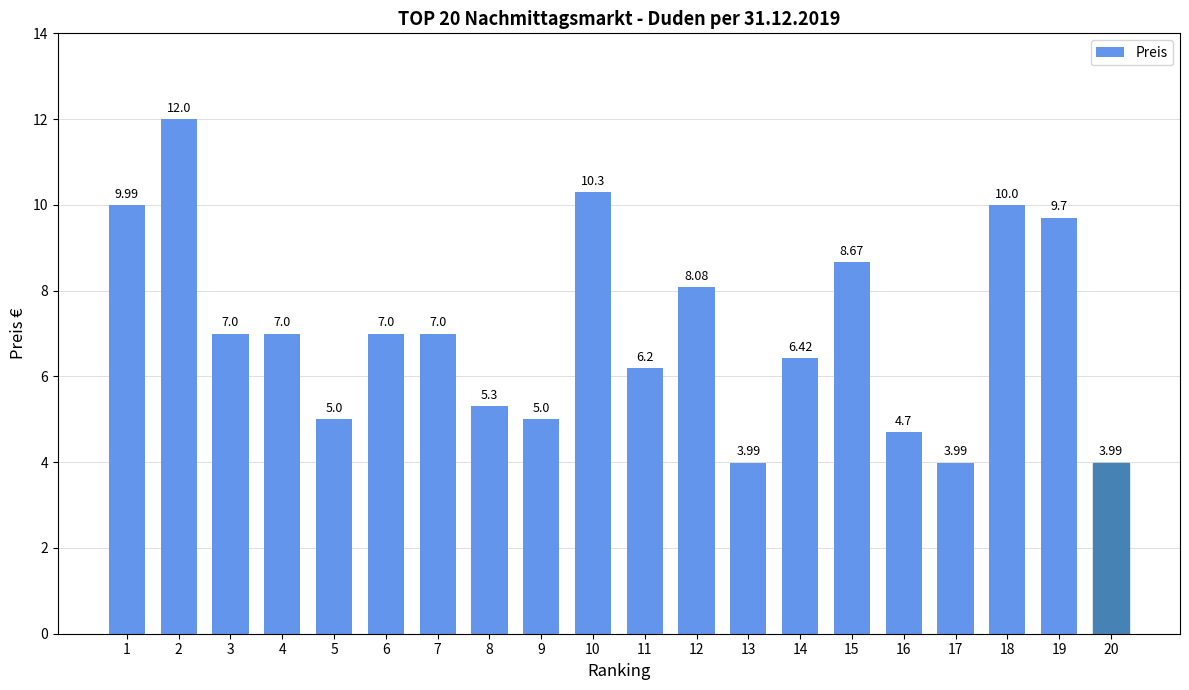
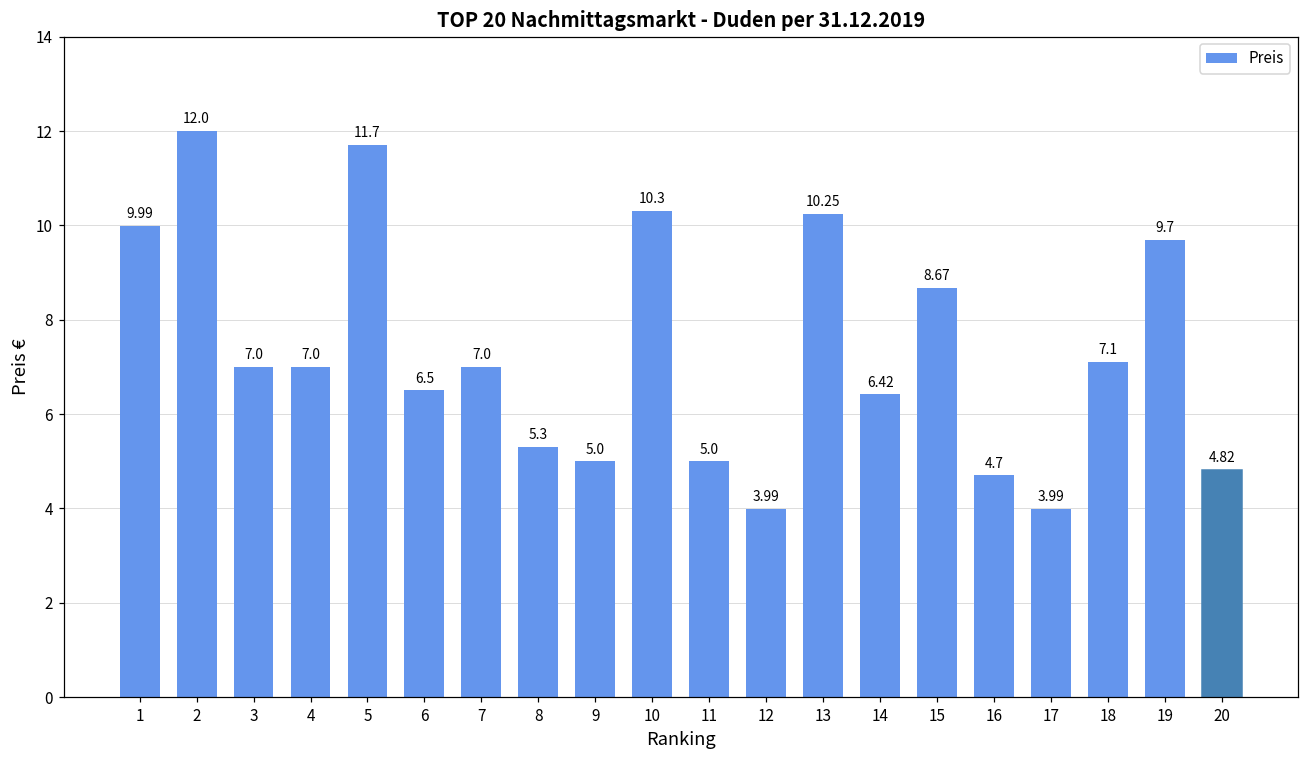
  {
    "1": 9.99,
    "2": 12.0,
    "3": 7.0,
    "4": 7.0,
-   "5": 5.0,
-   "6": 7.0,
+   "5": 11.7,
+   "6": 6.5,
    "7": 7.0,
    "8": 5.3,
    "9": 5.0,
    "10": 10.3,
-   "11": 6.2,
-   "12": 8.08,
-   "13": 3.99,
+   "11": 5.0,
+   "12": 3.99,
+   "13": 10.25,
    "14": 6.42,
    "15": 8.67,
    "16": 4.7,
    "17": 3.99,
-   "18": 10.0,
+   "18": 7.1,
    "19": 9.7,
-   "20": 3.99
+   "20": 4.82
  }
